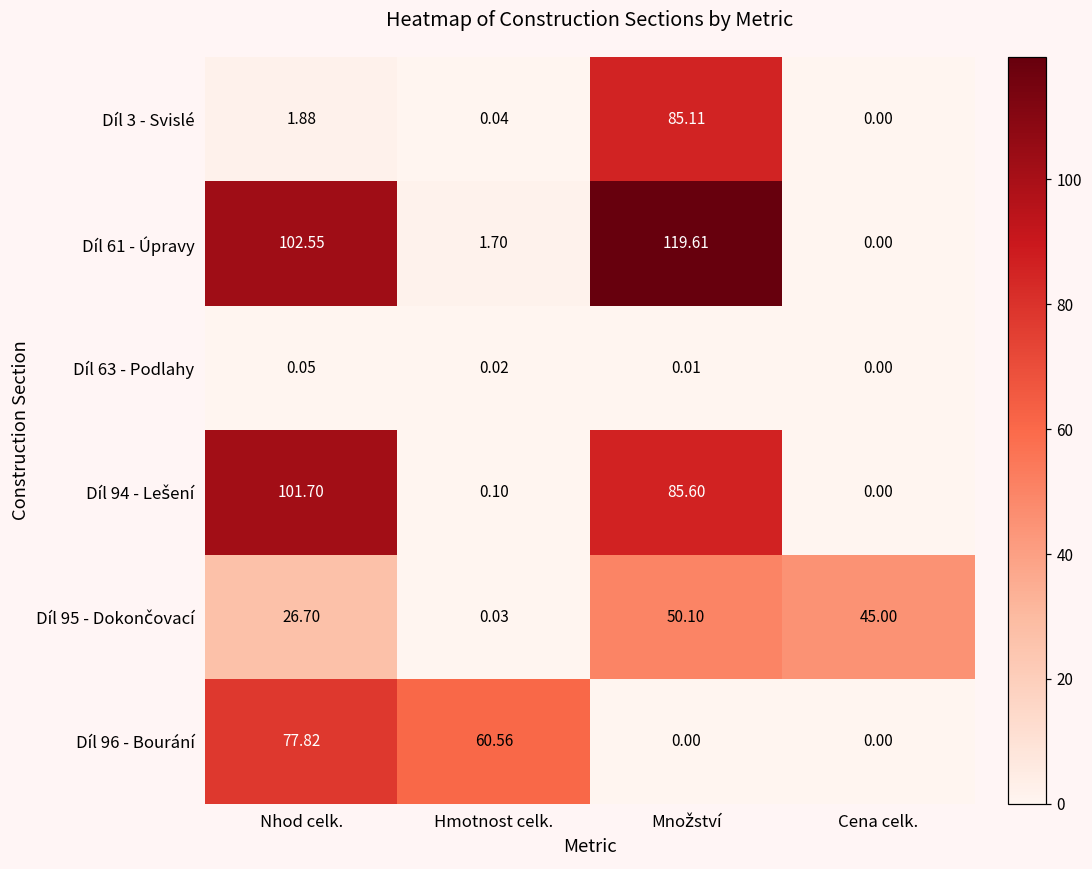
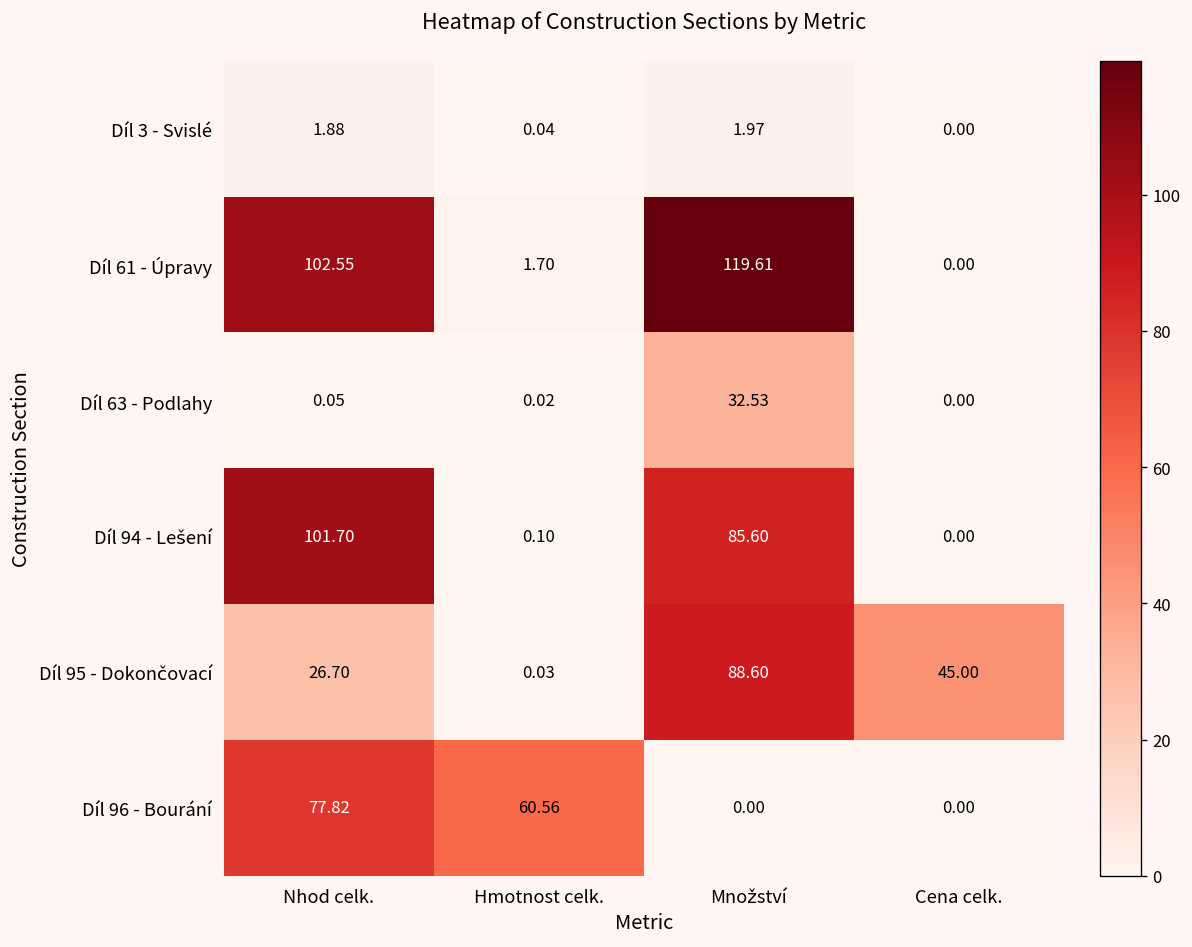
  {
    "Díl 3 - Svislé": {
      "Nhod celk.": 1.88,
      "Hmotnost celk.": 0.04,
-     "Množství": 85.11,
+     "Množství": 1.97,
      "Cena celk.": 0.00
    },
    "Díl 61 - Úpravy": {
      "Nhod celk.": 102.55,
      "Hmotnost celk.": 1.70,
      "Množství": 119.61,
      "Cena celk.": 0.00
    },
    "Díl 63 - Podlahy": {
      "Nhod celk.": 0.05,
      "Hmotnost celk.": 0.02,
-     "Množství": 0.01,
+     "Množství": 32.53,
      "Cena celk.": 0.00
    },
    "Díl 94 - Lešení": {
      "Nhod celk.": 101.70,
      "Hmotnost celk.": 0.10,
      "Množství": 85.60,
      "Cena celk.": 0.00
    },
    "Díl 95 - Dokončovací": {
      "Nhod celk.": 26.70,
      "Hmotnost celk.": 0.03,
-     "Množství": 50.10,
+     "Množství": 88.60,
      "Cena celk.": 45.00
    },
    "Díl 96 - Bourání": {
      "Nhod celk.": 77.82,
      "Hmotnost celk.": 60.56,
      "Množství": 0.00,
      "Cena celk.": 0.00
    }
  }
